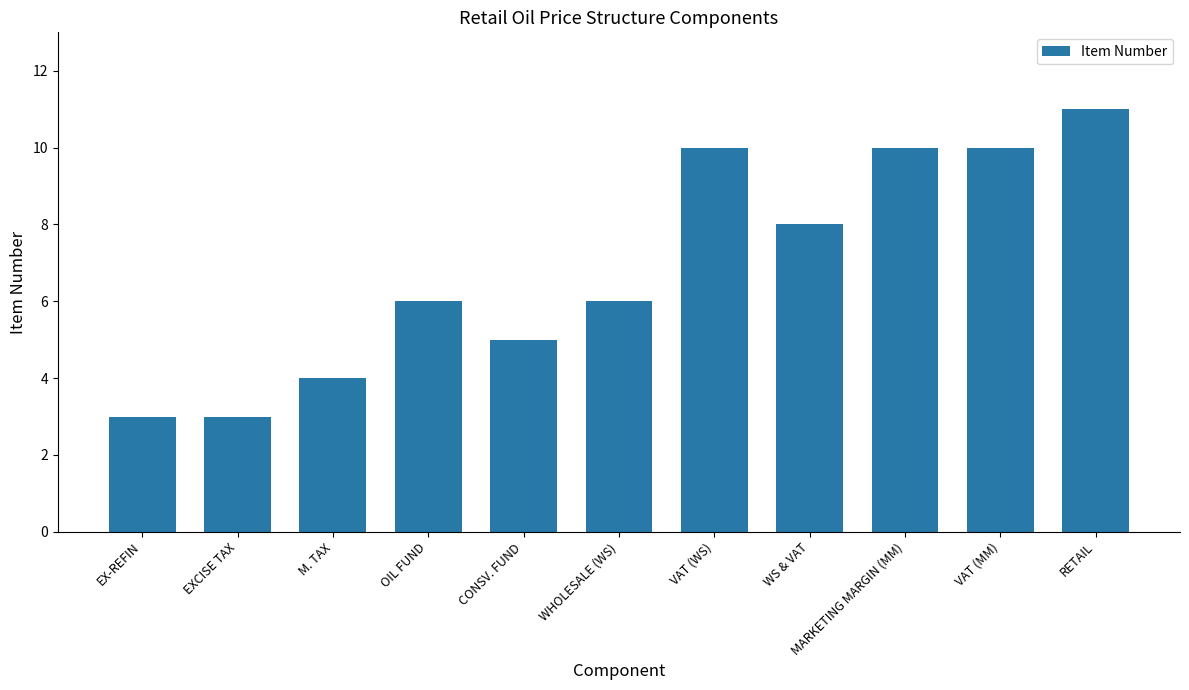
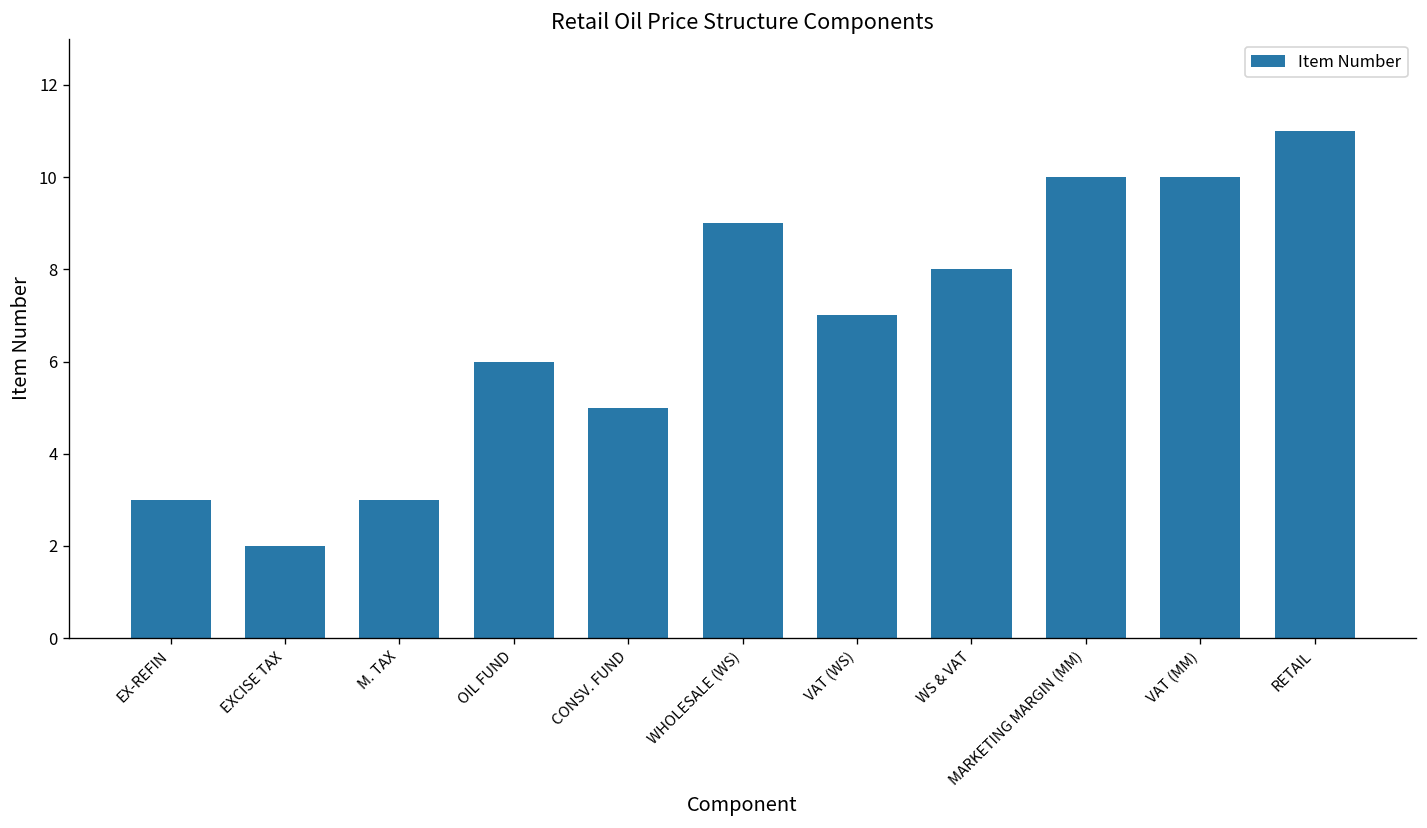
  {
    "EX-REFIN": 3,
-   "EXCISE TAX": 3,
-   "M. TAX": 4,
+   "EXCISE TAX": 2,
+   "M. TAX": 3,
    "OIL FUND": 6,
    "CONSV. FUND": 5,
-   "WHOLESALE (WS)": 6,
-   "VAT (WS)": 10,
+   "WHOLESALE (WS)": 9,
+   "VAT (WS)": 7,
    "WS & VAT": 8,
    "MARKETING MARGIN (MM)": 10,
    "VAT (MM)": 10,
    "RETAIL": 11
  }
